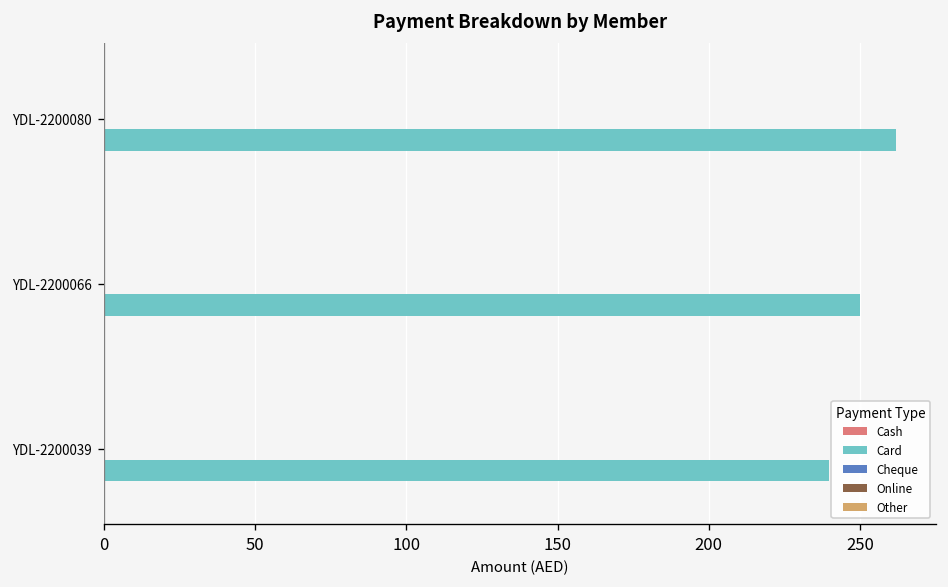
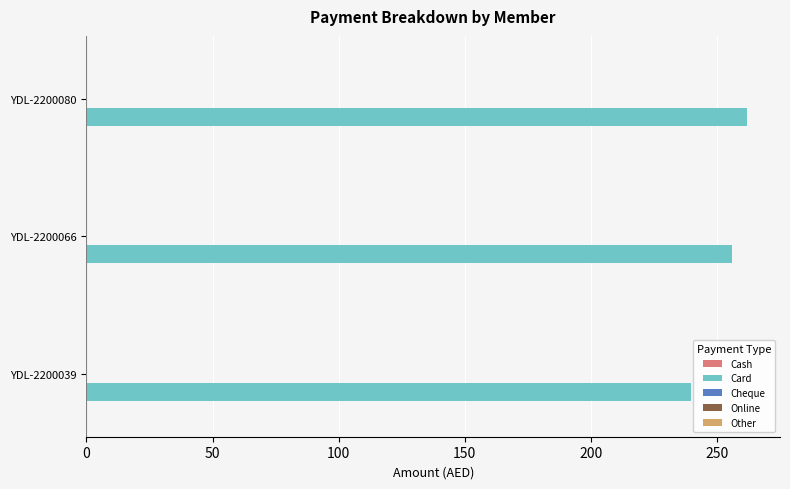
  {
    "Card": {
      "YDL-2200080": 262,
-     "YDL-2200066": 250,
+     "YDL-2200066": 256,
      "YDL-2200039": 240
    },
    "Cheque": {
      "YDL-2200080": 0,
      "YDL-2200066": 0,
      "YDL-2200039": 0
    },
    "Online": {
      "YDL-2200080": 0,
      "YDL-2200066": 0,
      "YDL-2200039": 0
    }
  }
